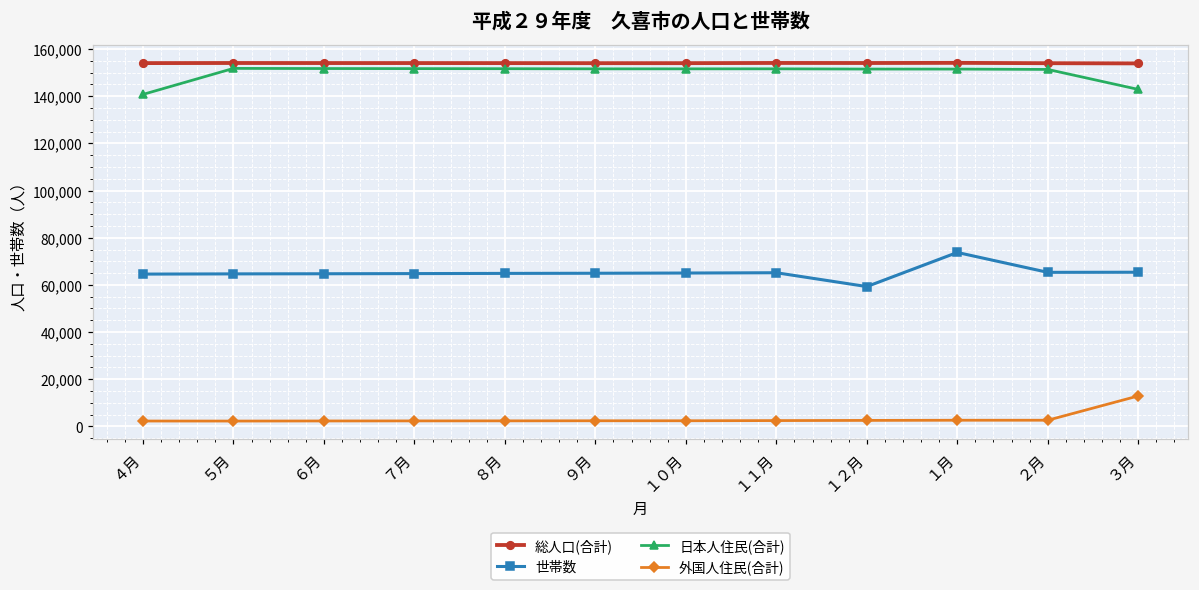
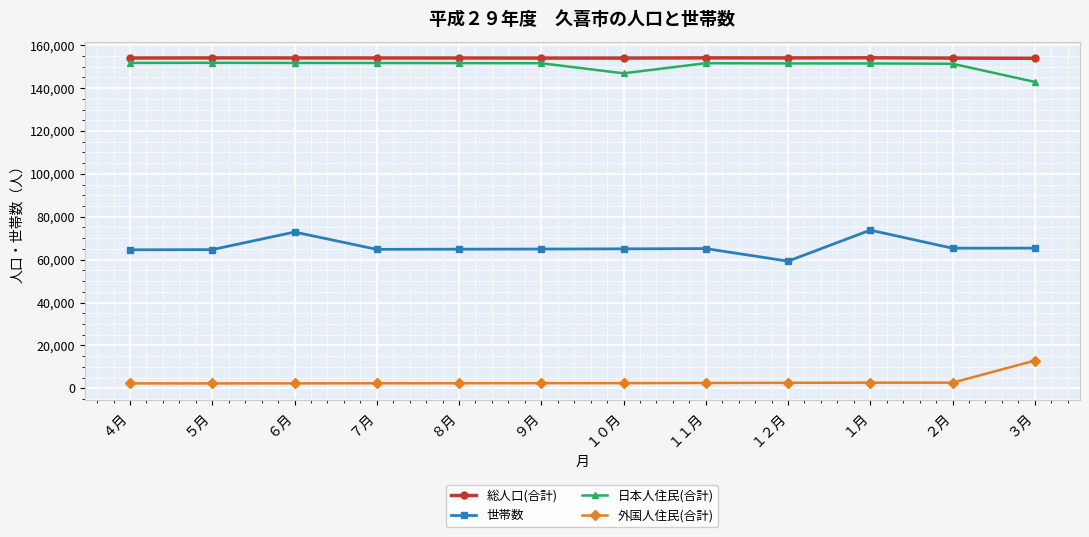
  {
    "総人口(合計)": {
      "４月": "154,000",
      "５月": "154,000",
      "６月": "154,000",
      "７月": "154,000",
      "８月": "154,000",
      "９月": "154,000",
      "１０月": "154,000",
      "１１月": "154,000",
      "１２月": "154,000",
      "１月": "154,000",
      "２月": "154,000",
      "３月": "154,000"
    },
    "世帯数": {
      "４月": "65,000",
      "５月": "65,000",
-     "６月": "65,000",
+     "６月": "73,000",
      "７月": "65,000",
      "８月": "65,000",
      "９月": "65,000",
      "１０月": "65,000",
      "１１月": "65,000",
      "１２月": "59,000",
      "１月": "74,000",
      "２月": "65,000",
      "３月": "65,000"
    },
    "日本人住民(合計)": {
-     "４月": "141,000",
+     "４月": "152,000",
      "５月": "152,000",
      "６月": "152,000",
      "７月": "152,000",
      "８月": "152,000",
      "９月": "152,000",
-     "１０月": "152,000",
+     "１０月": "147,000",
      "１１月": "152,000",
      "１２月": "151,000",
      "１月": "151,000",
      "２月": "151,000",
      "３月": "143,000"
    },
    "外国人住民(合計)": {
      "４月": "2,000",
      "５月": "2,000",
      "６月": "2,000",
      "７月": "2,000",
      "８月": "2,000",
      "９月": "2,000",
      "１０月": "2,000",
      "１１月": "2,000",
      "１２月": "3,000",
      "１月": "3,000",
      "２月": "3,000",
      "３月": "13,000"
    }
  }
